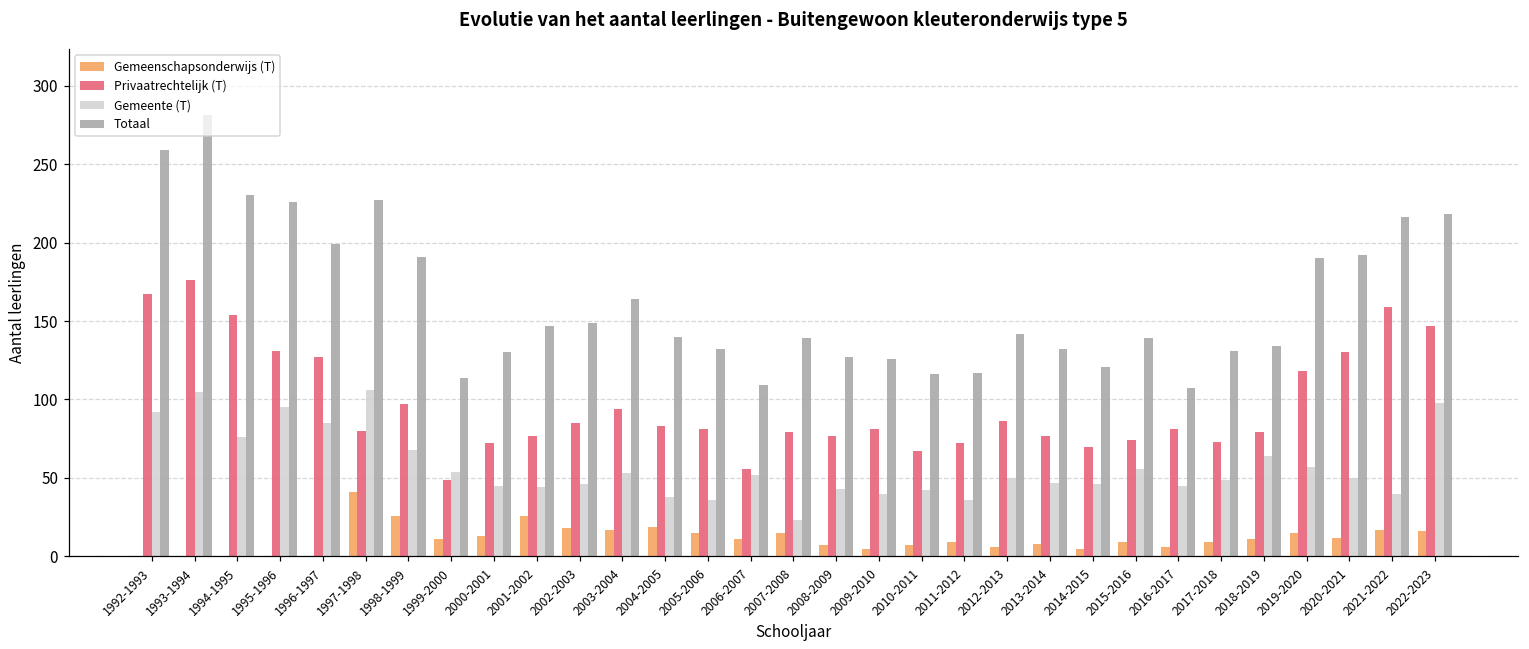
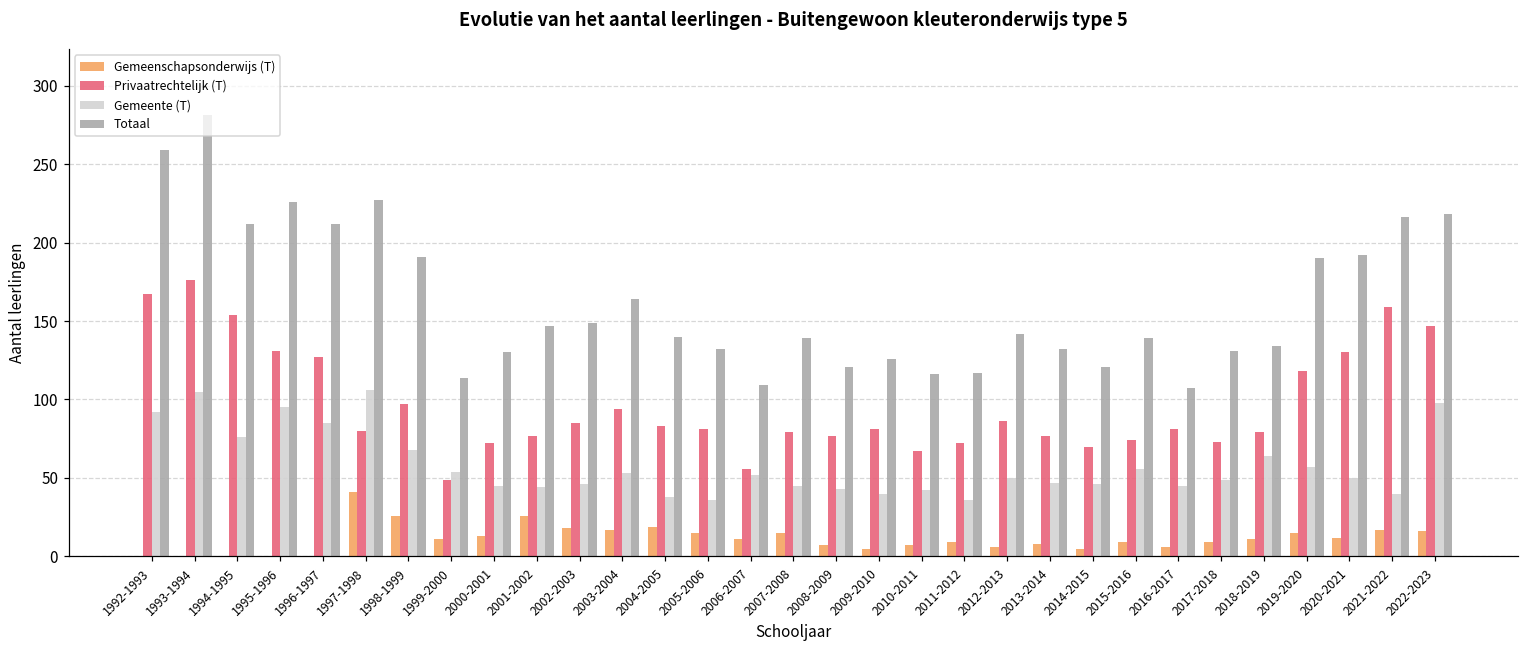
  {
    "Gemeenschapsonderwijs (T)": {
      "1992-1993": 0,
      "1993-1994": 0,
      "1994-1995": 0,
      "1995-1996": 0,
      "1996-1997": 0,
      "1997-1998": 41,
      "1998-1999": 26,
      "1999-2000": 11,
      "2000-2001": 13,
      "2001-2002": 26,
      "2002-2003": 18,
      "2003-2004": 17,
      "2004-2005": 19,
      "2005-2006": 15,
      "2006-2007": 11,
      "2007-2008": 15,
      "2008-2009": 7,
      "2009-2010": 5,
      "2010-2011": 7,
      "2011-2012": 9,
      "2012-2013": 6,
      "2013-2014": 8,
      "2014-2015": 5,
      "2015-2016": 9,
      "2016-2017": 6,
      "2017-2018": 9,
      "2018-2019": 11,
      "2019-2020": 15,
      "2020-2021": 12,
      "2021-2022": 17,
      "2022-2023": 16
    },
    "Privaatrechtelijk (T)": {
      "1992-1993": 167,
      "1993-1994": 176,
      "1994-1995": 154,
      "1995-1996": 131,
      "1996-1997": 127,
      "1997-1998": 80,
      "1998-1999": 97,
      "1999-2000": 49,
      "2000-2001": 72,
      "2001-2002": 77,
      "2002-2003": 85,
      "2003-2004": 94,
      "2004-2005": 83,
      "2005-2006": 81,
      "2006-2007": 56,
      "2007-2008": 79,
      "2008-2009": 77,
      "2009-2010": 81,
      "2010-2011": 67,
      "2011-2012": 72,
      "2012-2013": 86,
      "2013-2014": 77,
      "2014-2015": 70,
      "2015-2016": 74,
      "2016-2017": 81,
      "2017-2018": 73,
      "2018-2019": 79,
      "2019-2020": 118,
      "2020-2021": 130,
      "2021-2022": 159,
      "2022-2023": 147
    },
    "Gemeente (T)": {
      "1992-1993": 92,
      "1993-1994": 105,
      "1994-1995": 76,
      "1995-1996": 95,
      "1996-1997": 85,
      "1997-1998": 106,
      "1998-1999": 68,
      "1999-2000": 54,
      "2000-2001": 45,
      "2001-2002": 44,
      "2002-2003": 46,
      "2003-2004": 53,
      "2004-2005": 38,
      "2005-2006": 36,
      "2006-2007": 52,
-     "2007-2008": 23,
+     "2007-2008": 45,
      "2008-2009": 43,
      "2009-2010": 40,
      "2010-2011": 42,
      "2011-2012": 36,
      "2012-2013": 50,
      "2013-2014": 47,
      "2014-2015": 46,
      "2015-2016": 56,
      "2016-2017": 45,
      "2017-2018": 49,
      "2018-2019": 64,
      "2019-2020": 57,
      "2020-2021": 50,
      "2021-2022": 40,
      "2022-2023": 98
    },
    "Totaal": {
      "1992-1993": 259,
-     "1994-1995": 230,
+     "1994-1995": 212,
      "1995-1996": 226,
-     "1996-1997": 199,
+     "1996-1997": 212,
      "1997-1998": 227,
      "1998-1999": 191,
      "1999-2000": 114,
      "2000-2001": 130,
      "2001-2002": 147,
      "2002-2003": 149,
      "2003-2004": 164,
      "2004-2005": 140,
      "2005-2006": 132,
      "2006-2007": 109,
      "2007-2008": 139,
-     "2008-2009": 127,
+     "2008-2009": 121,
      "2009-2010": 126,
      "2010-2011": 116,
      "2011-2012": 117,
      "2012-2013": 142,
      "2013-2014": 132,
      "2014-2015": 121,
      "2015-2016": 139,
      "2016-2017": 107,
      "2017-2018": 131,
      "2018-2019": 134,
      "2019-2020": 190,
      "2020-2021": 192,
      "2021-2022": 216,
      "2022-2023": 218
    }
  }
